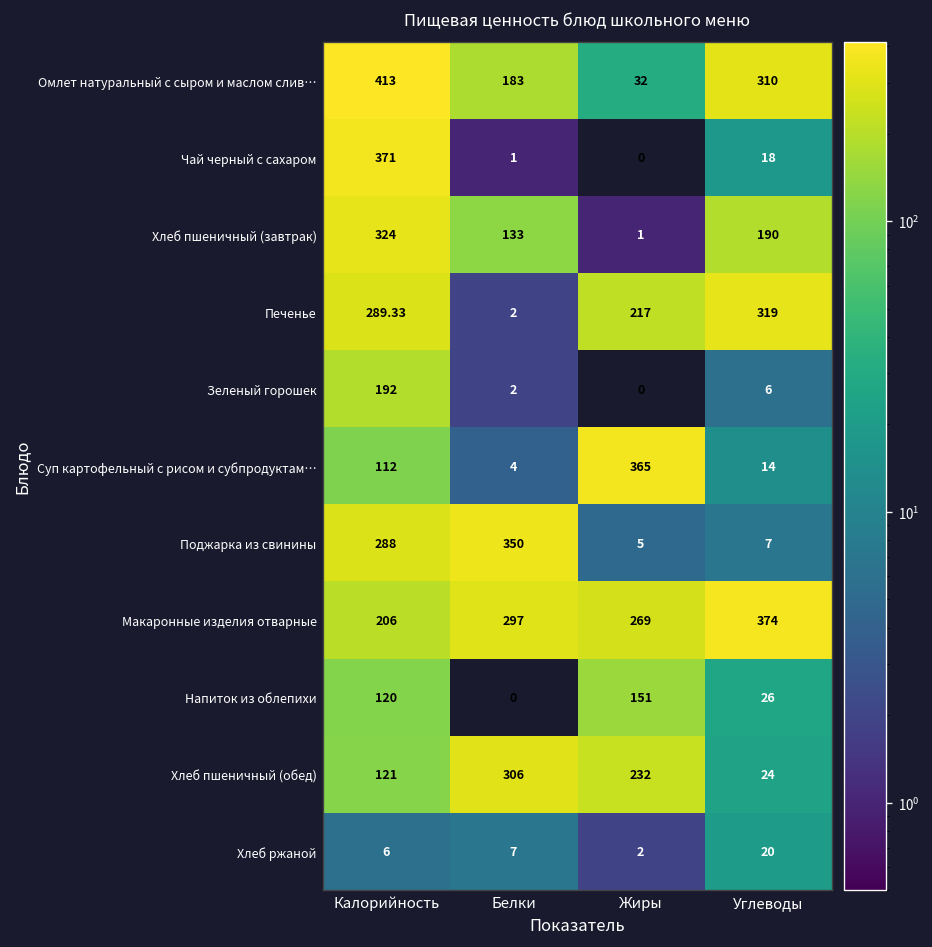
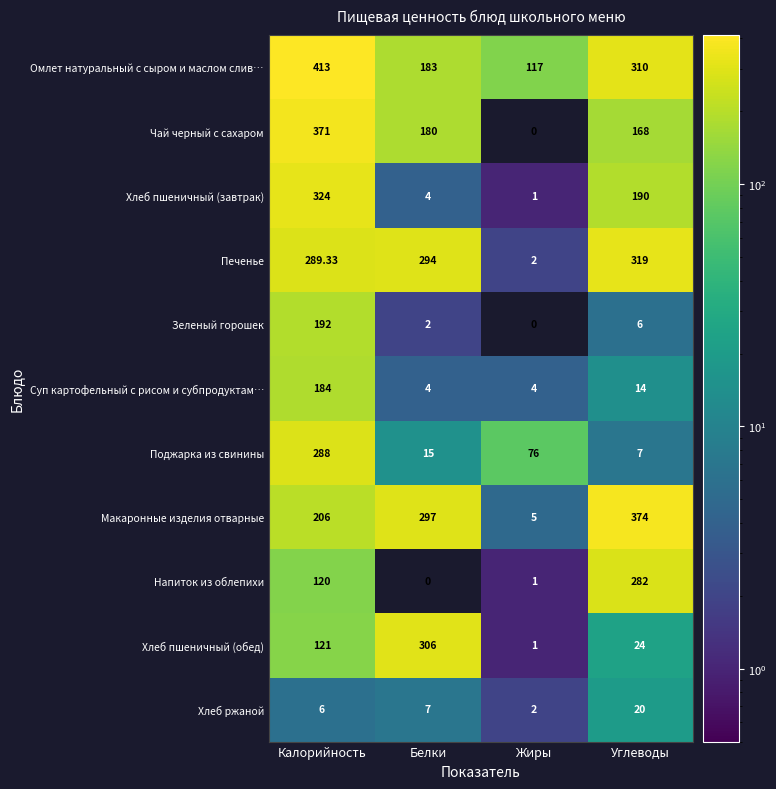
  {
    "Омлет натуральный с сыром и маслом слив…": {
      "Калорийность": 413,
      "Белки": 183,
-     "Жиры": 32,
+     "Жиры": 117,
      "Углеводы": 310
    },
    "Чай черный с сахаром": {
      "Калорийность": 371,
-     "Белки": 1,
-     "Углеводы": 18
+     "Белки": 180,
+     "Углеводы": 168
    },
    "Хлеб пшеничный (завтрак)": {
      "Калорийность": 324,
-     "Белки": 133,
+     "Белки": 4,
      "Жиры": 1,
      "Углеводы": 190
    },
    "Печенье": {
      "Калорийность": 289.33,
-     "Белки": 2,
-     "Жиры": 217,
+     "Белки": 294,
+     "Жиры": 2,
      "Углеводы": 319
    },
    "Зеленый горошек": {
      "Калорийность": 192,
      "Белки": 2,
      "Углеводы": 6
    },
    "Суп картофельный с рисом и субпродуктам…": {
-     "Калорийность": 112,
+     "Калорийность": 184,
      "Белки": 4,
-     "Жиры": 365,
+     "Жиры": 4,
      "Углеводы": 14
    },
    "Поджарка из свинины": {
      "Калорийность": 288,
-     "Белки": 350,
-     "Жиры": 5,
+     "Белки": 15,
+     "Жиры": 76,
      "Углеводы": 7
    },
    "Макаронные изделия отварные": {
      "Калорийность": 206,
      "Белки": 297,
-     "Жиры": 269,
+     "Жиры": 5,
      "Углеводы": 374
    },
    "Напиток из облепихи": {
      "Калорийность": 120,
-     "Жиры": 151,
-     "Углеводы": 26
+     "Жиры": 1,
+     "Углеводы": 282
    },
    "Хлеб пшеничный (обед)": {
      "Калорийность": 121,
      "Белки": 306,
-     "Жиры": 232,
+     "Жиры": 1,
      "Углеводы": 24
    },
    "Хлеб ржаной": {
      "Калорийность": 6,
      "Белки": 7,
      "Жиры": 2,
      "Углеводы": 20
    }
  }
